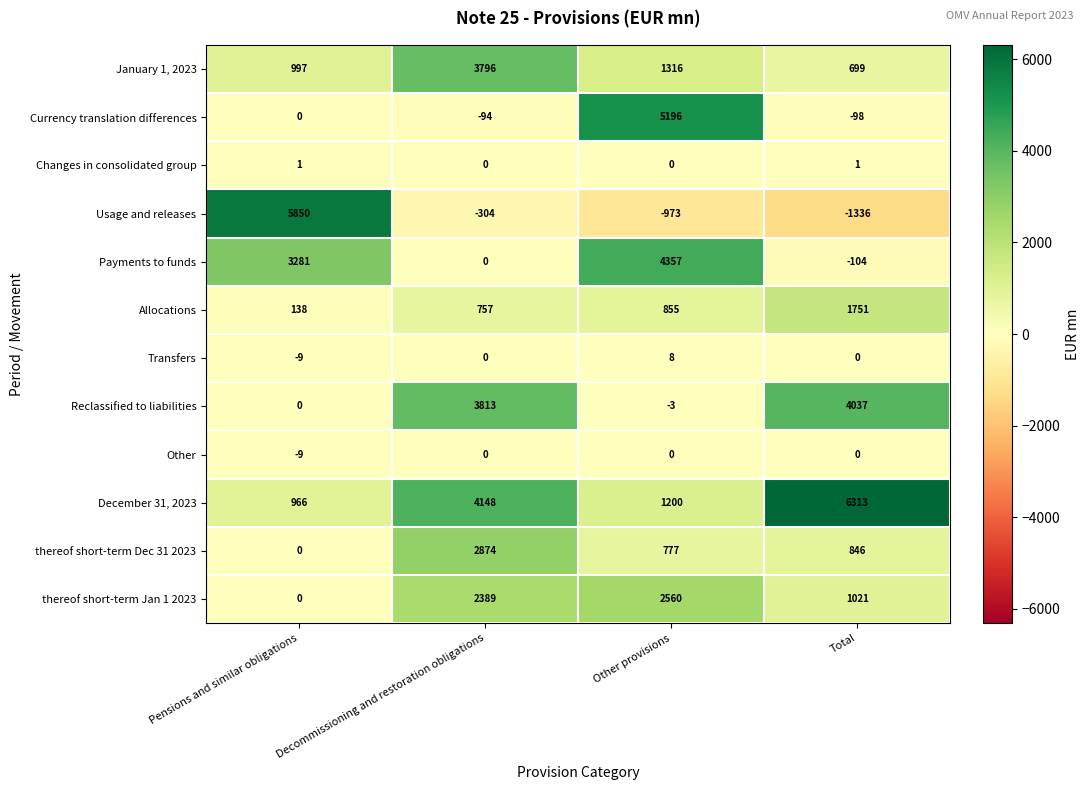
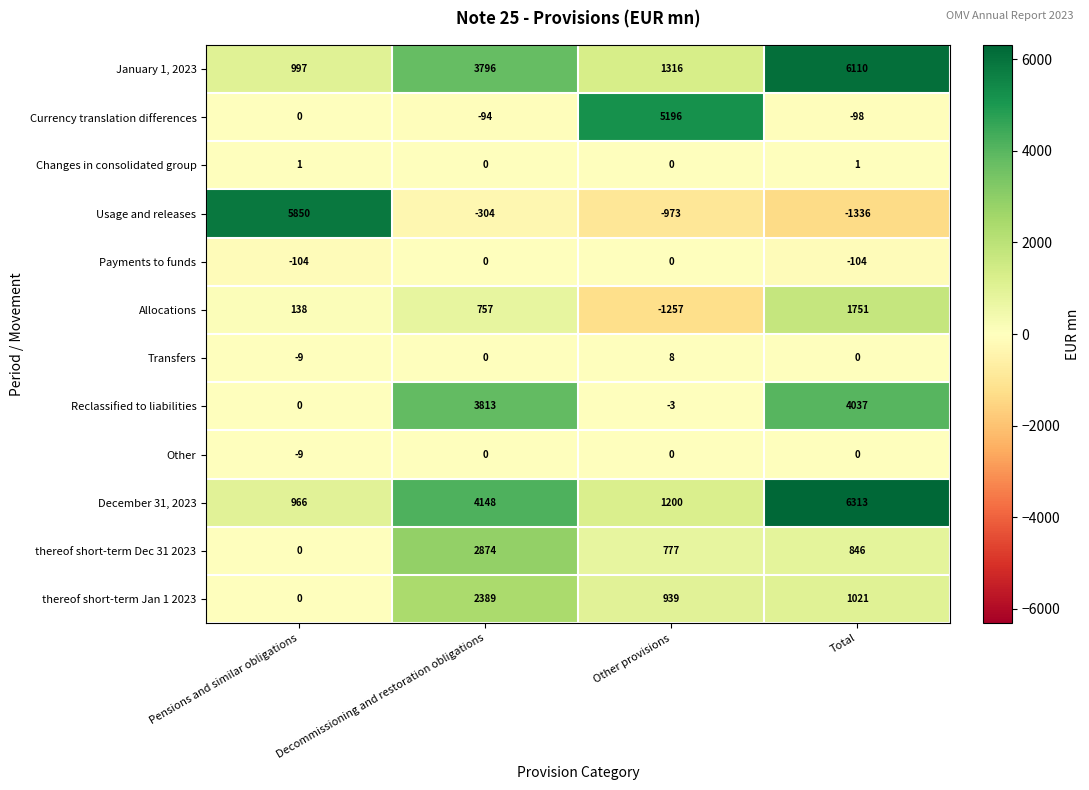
  {
    "January 1, 2023": {
      "Pensions and similar obligations": 997,
      "Decommissioning and restoration obligations": 3796,
      "Other provisions": 1316,
-     "Total": 699
+     "Total": 6110
    },
    "Currency translation differences": {
      "Pensions and similar obligations": 0,
      "Decommissioning and restoration obligations": -94,
      "Other provisions": 5196,
      "Total": -98
    },
    "Changes in consolidated group": {
      "Pensions and similar obligations": 1,
      "Decommissioning and restoration obligations": 0,
      "Other provisions": 0,
      "Total": 1
    },
    "Usage and releases": {
      "Pensions and similar obligations": 5850,
      "Decommissioning and restoration obligations": -304,
      "Other provisions": -973,
      "Total": -1336
    },
    "Payments to funds": {
-     "Pensions and similar obligations": 3281,
+     "Pensions and similar obligations": -104,
      "Decommissioning and restoration obligations": 0,
-     "Other provisions": 4357,
+     "Other provisions": 0,
      "Total": -104
    },
    "Allocations": {
      "Pensions and similar obligations": 138,
      "Decommissioning and restoration obligations": 757,
-     "Other provisions": 855,
+     "Other provisions": -1257,
      "Total": 1751
    },
    "Transfers": {
      "Pensions and similar obligations": -9,
      "Decommissioning and restoration obligations": 0,
      "Other provisions": 8,
      "Total": 0
    },
    "Reclassified to liabilities": {
      "Pensions and similar obligations": 0,
      "Decommissioning and restoration obligations": 3813,
      "Other provisions": -3,
      "Total": 4037
    },
    "Other": {
      "Pensions and similar obligations": -9,
      "Decommissioning and restoration obligations": 0,
      "Other provisions": 0,
      "Total": 0
    },
    "December 31, 2023": {
      "Pensions and similar obligations": 966,
      "Decommissioning and restoration obligations": 4148,
      "Other provisions": 1200,
      "Total": 6313
    },
    "thereof short-term Dec 31 2023": {
      "Pensions and similar obligations": 0,
      "Decommissioning and restoration obligations": 2874,
      "Other provisions": 777,
      "Total": 846
    },
    "thereof short-term Jan 1 2023": {
      "Pensions and similar obligations": 0,
      "Decommissioning and restoration obligations": 2389,
-     "Other provisions": 2560,
+     "Other provisions": 939,
      "Total": 1021
    }
  }
